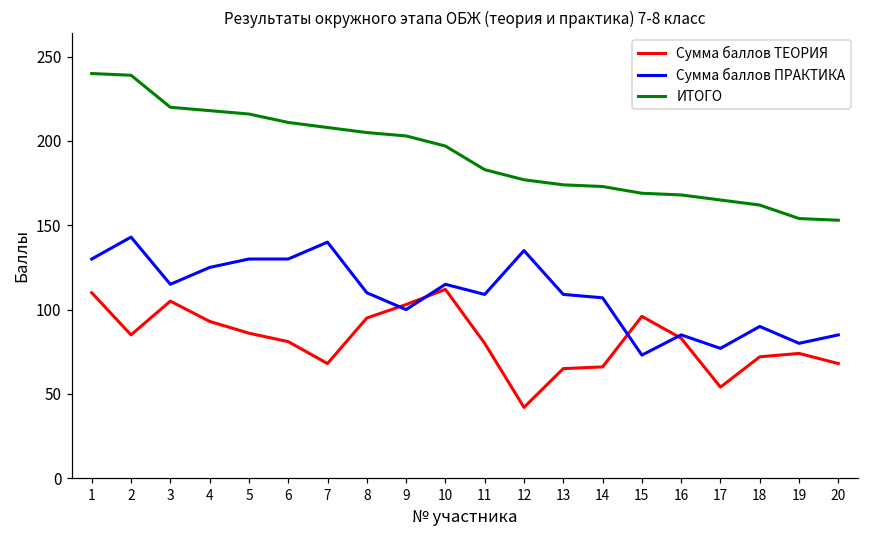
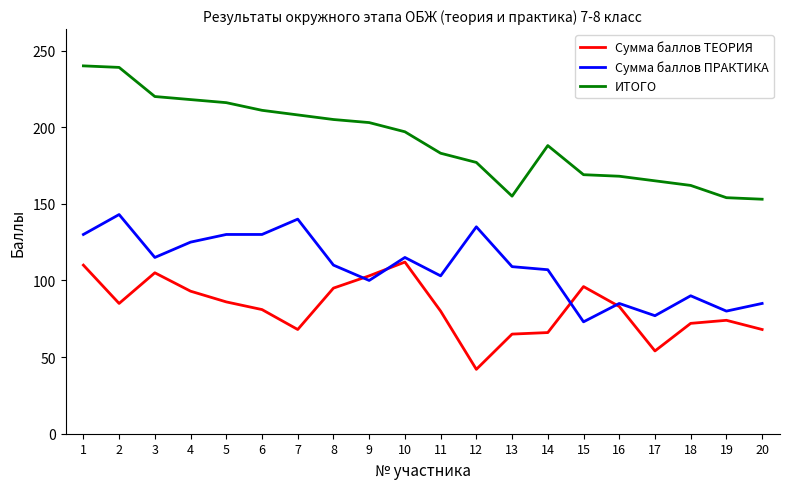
  {
    "Сумма баллов ТЕОРИЯ": {
      "1": 110,
      "2": 85,
      "3": 105,
      "4": 93,
      "5": 86,
      "6": 81,
      "7": 68,
      "8": 95,
      "9": 103,
      "10": 112,
      "11": 80,
      "12": 42,
      "13": 65,
      "14": 66,
      "15": 96,
      "16": 83,
      "17": 54,
      "18": 72,
      "19": 74,
      "20": 68
    },
    "Сумма баллов ПРАКТИКА": {
      "1": 130,
      "2": 143,
      "3": 115,
      "4": 125,
      "5": 130,
      "6": 130,
      "7": 140,
      "8": 110,
      "9": 100,
      "10": 115,
-     "11": 109,
+     "11": 103,
      "12": 135,
      "13": 109,
      "14": 107,
      "15": 73,
      "16": 85,
      "17": 77,
      "18": 90,
      "19": 80,
      "20": 85
    },
    "ИТОГО": {
      "1": 240,
      "2": 239,
      "3": 220,
      "4": 218,
      "5": 216,
      "6": 211,
      "7": 208,
      "8": 205,
      "9": 203,
      "10": 197,
      "11": 183,
      "12": 177,
-     "13": 174,
-     "14": 173,
+     "13": 155,
+     "14": 188,
      "15": 169,
      "16": 168,
      "17": 165,
      "18": 162,
      "19": 154,
      "20": 153
    }
  }
